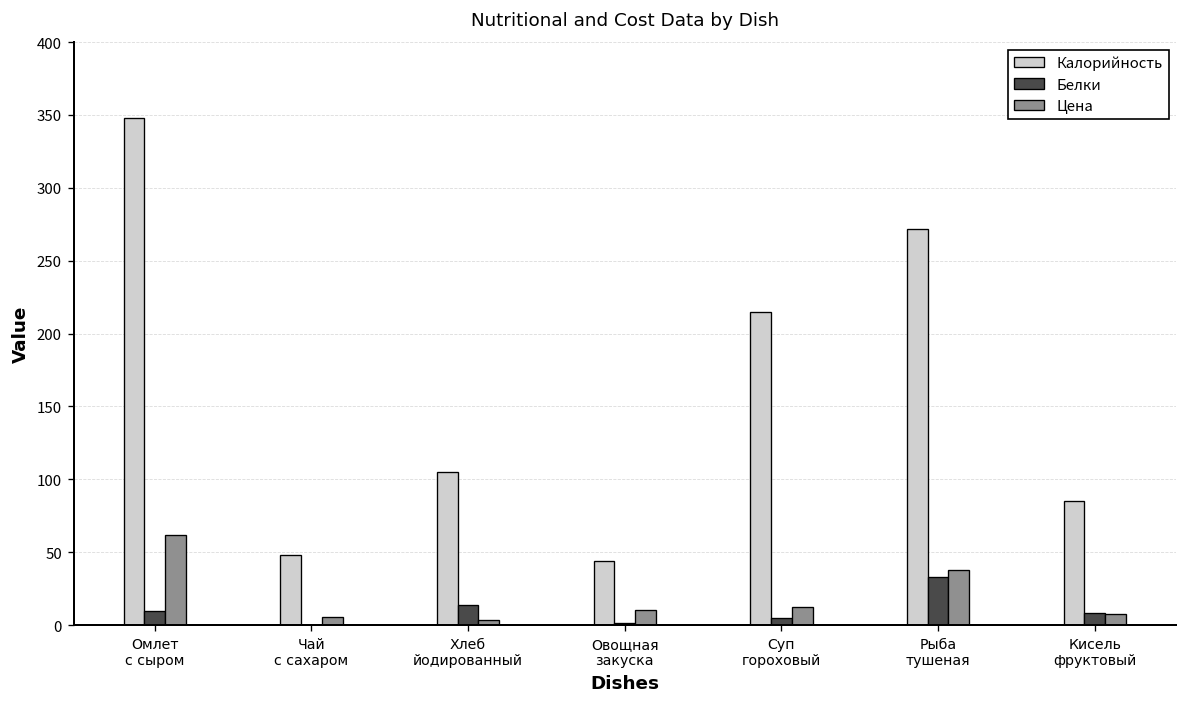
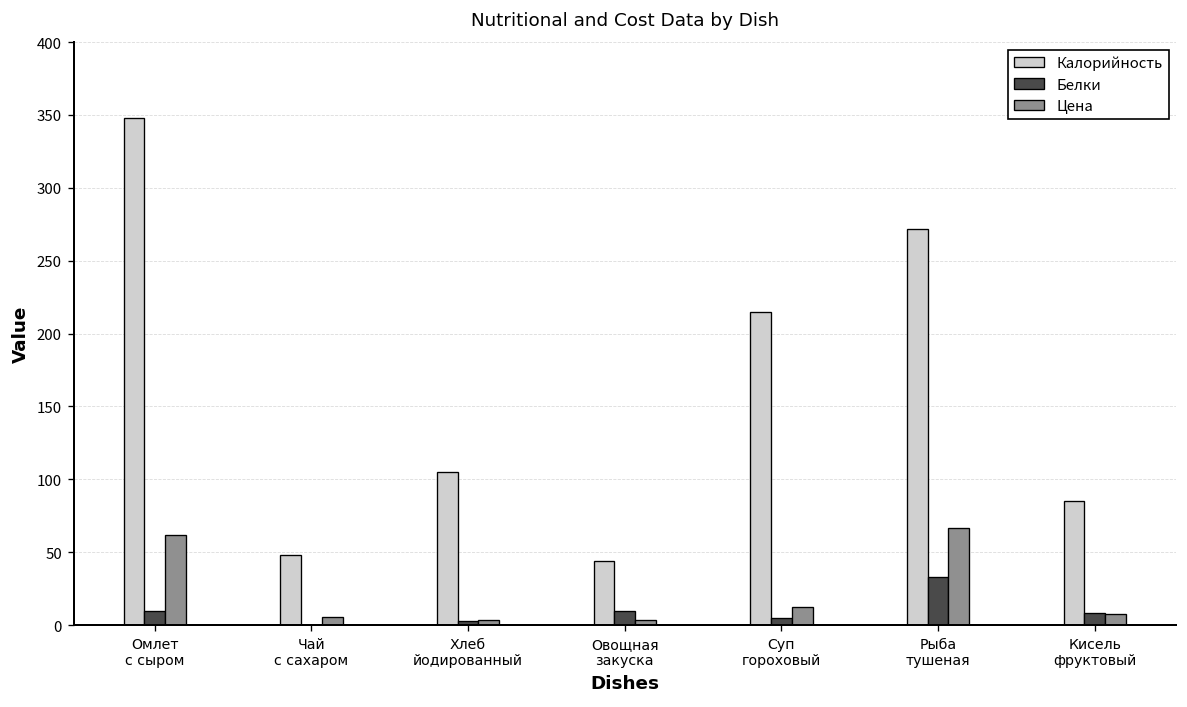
  {
    "Калорийность": {
      "Омлет с сыром": 348,
      "Чай с сахаром": 48,
      "Хлеб йодированный": 105,
      "Овощная закуска": 44,
      "Суп гороховый": 215,
      "Рыба тушеная": 272,
      "Кисель фруктовый": 85
    },
    "Белки": {
      "Омлет с сыром": 10,
      "Чай с сахаром": 0,
-     "Хлеб йодированный": 14,
-     "Овощная закуска": 1,
+     "Хлеб йодированный": 3,
+     "Овощная закуска": 9,
      "Суп гороховый": 5,
      "Рыба тушеная": 33,
      "Кисель фруктовый": 8
    },
    "Цена": {
      "Омлет с сыром": 62,
      "Чай с сахаром": 5,
      "Хлеб йодированный": 4,
-     "Овощная закуска": 11,
+     "Овощная закуска": 4,
      "Суп гороховый": 12,
-     "Рыба тушеная": 38,
+     "Рыба тушеная": 67,
      "Кисель фруктовый": 8
    }
  }
